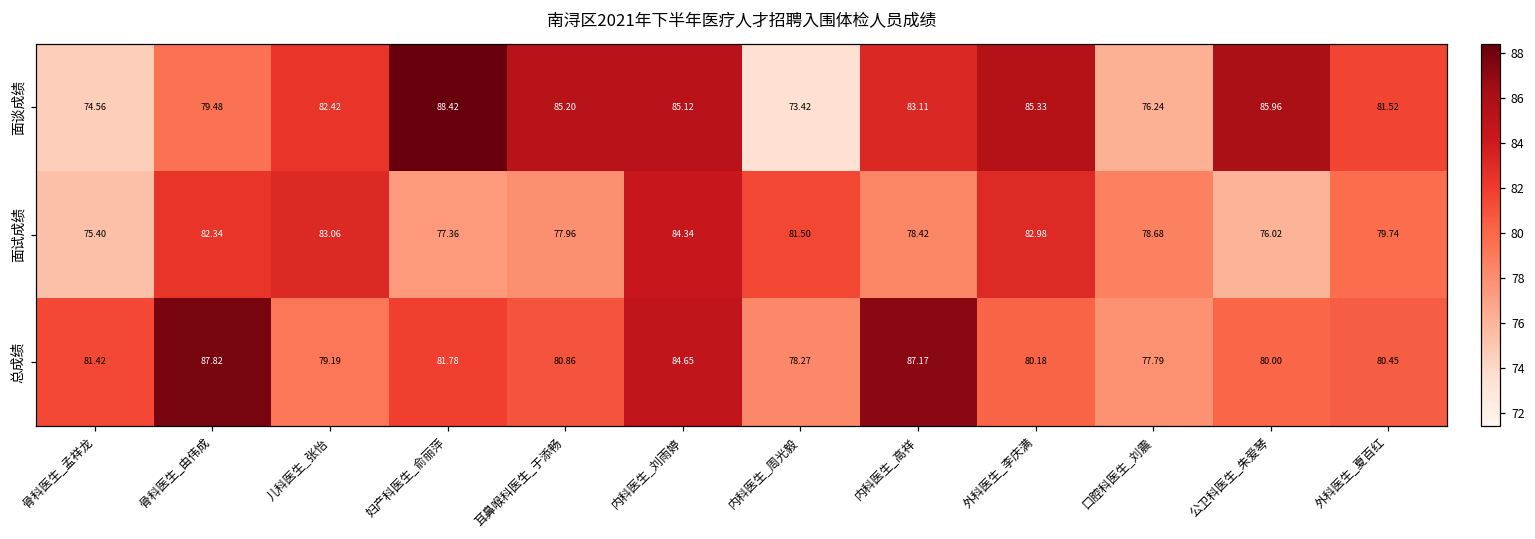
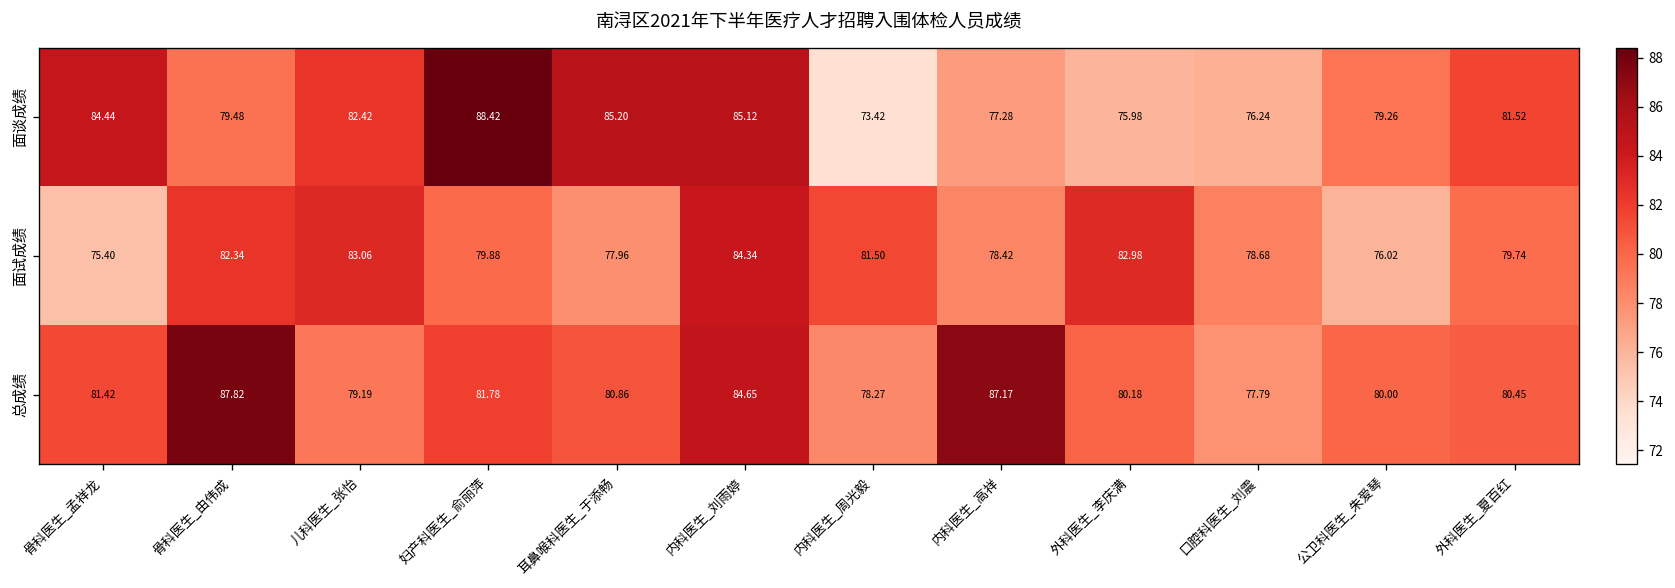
  {
    "面谈成绩": {
-     "骨科医生_孟祥龙": 74.56,
+     "骨科医生_孟祥龙": 84.44,
      "骨科医生_由伟成": 79.48,
      "儿科医生_张怡": 82.42,
      "妇产科医生_俞丽萍": 88.42,
      "耳鼻喉科医生_于添畅": 85.20,
      "内科医生_刘雨婷": 85.12,
      "内科医生_周光毅": 73.42,
-     "内科医生_高祥": 83.11,
-     "外科医生_李庆满": 85.33,
+     "内科医生_高祥": 77.28,
+     "外科医生_李庆满": 75.98,
      "口腔科医生_刘震": 76.24,
-     "公卫科医生_朱爱琴": 85.96,
+     "公卫科医生_朱爱琴": 79.26,
      "外科医生_夏百红": 81.52
    },
    "面试成绩": {
      "骨科医生_孟祥龙": 75.40,
      "骨科医生_由伟成": 82.34,
      "儿科医生_张怡": 83.06,
-     "妇产科医生_俞丽萍": 77.36,
+     "妇产科医生_俞丽萍": 79.88,
      "耳鼻喉科医生_于添畅": 77.96,
      "内科医生_刘雨婷": 84.34,
      "内科医生_周光毅": 81.50,
      "内科医生_高祥": 78.42,
      "外科医生_李庆满": 82.98,
      "口腔科医生_刘震": 78.68,
      "公卫科医生_朱爱琴": 76.02,
      "外科医生_夏百红": 79.74
    },
    "总成绩": {
      "骨科医生_孟祥龙": 81.42,
      "骨科医生_由伟成": 87.82,
      "儿科医生_张怡": 79.19,
      "妇产科医生_俞丽萍": 81.78,
      "耳鼻喉科医生_于添畅": 80.86,
      "内科医生_刘雨婷": 84.65,
      "内科医生_周光毅": 78.27,
      "内科医生_高祥": 87.17,
      "外科医生_李庆满": 80.18,
      "口腔科医生_刘震": 77.79,
      "公卫科医生_朱爱琴": 80.00,
      "外科医生_夏百红": 80.45
    }
  }
